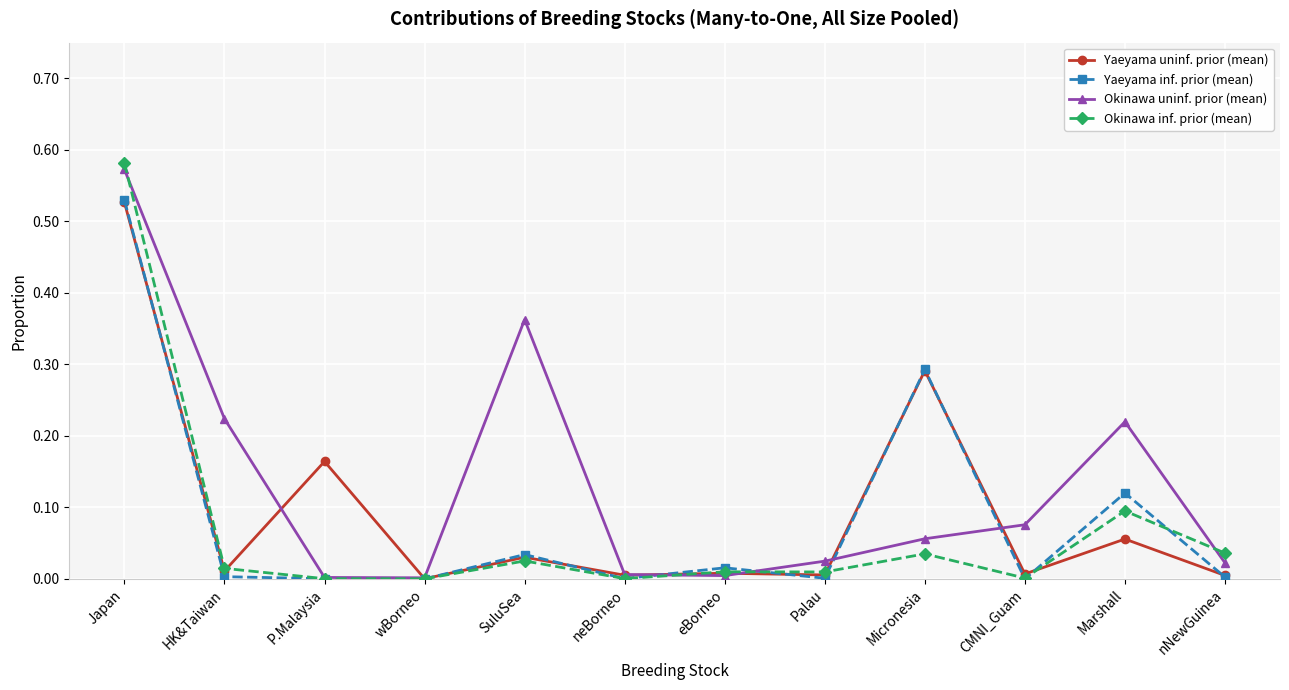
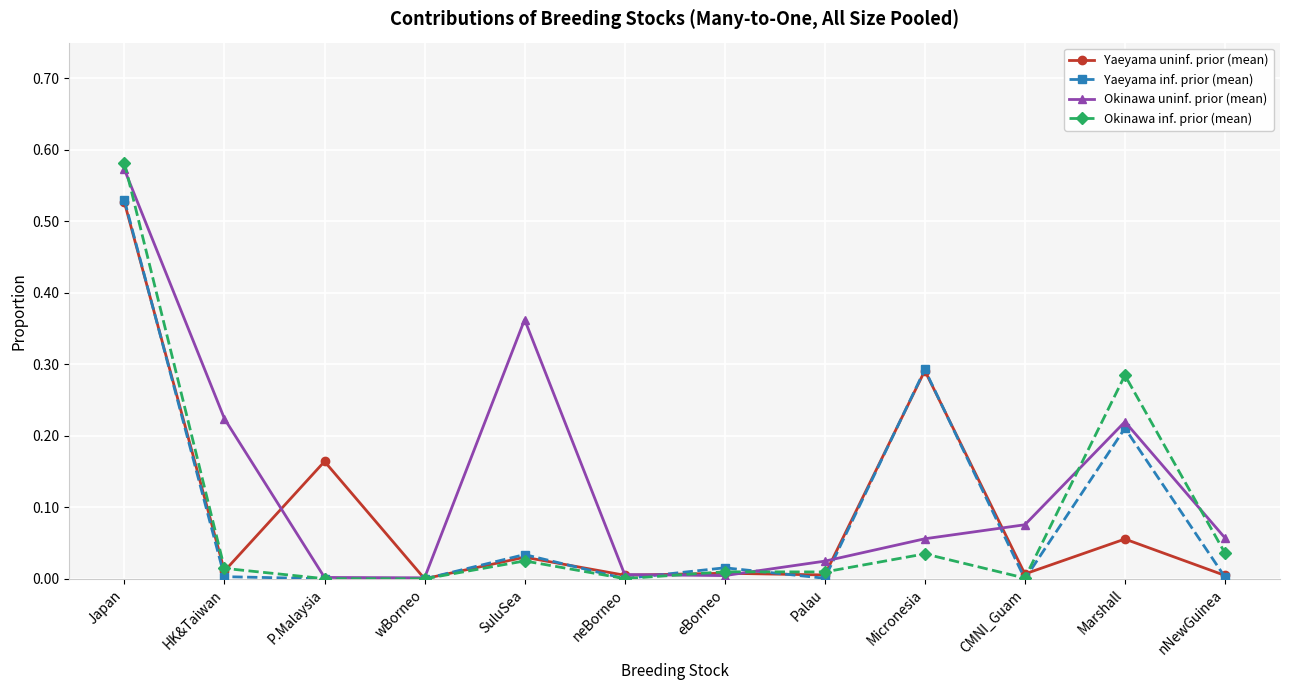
  {
    "Yaeyama uninf. prior (mean)": {
      "HK&Taiwan": 0.01,
      "P.Malaysia": 0.16,
      "SuluSea": 0.03,
      "Palau": 0.01,
      "CMNI_Guam": 0.01,
      "Marshall": 0.06
    },
    "Yaeyama inf. prior (mean)": {
      "HK&Taiwan": 0.00,
      "SuluSea": 0.03,
      "eBorneo": 0.02,
      "Palau": 0.00,
-     "Marshall": 0.12
+     "Marshall": 0.21
    },
    "Okinawa uninf. prior (mean)": {
      "Japan": 0.57,
      "HK&Taiwan": 0.22,
      "SuluSea": 0.36,
      "Palau": 0.02,
      "Micronesia": 0.06,
      "CMNI_Guam": 0.08,
      "Marshall": 0.22,
-     "nNewGuinea": 0.02
+     "nNewGuinea": 0.06
    },
    "Okinawa inf. prior (mean)": {
      "Japan": 0.58,
      "HK&Taiwan": 0.01,
      "SuluSea": 0.03,
      "Palau": 0.01,
      "Micronesia": 0.04,
-     "Marshall": 0.10,
+     "Marshall": 0.28,
      "nNewGuinea": 0.04
    }
  }
